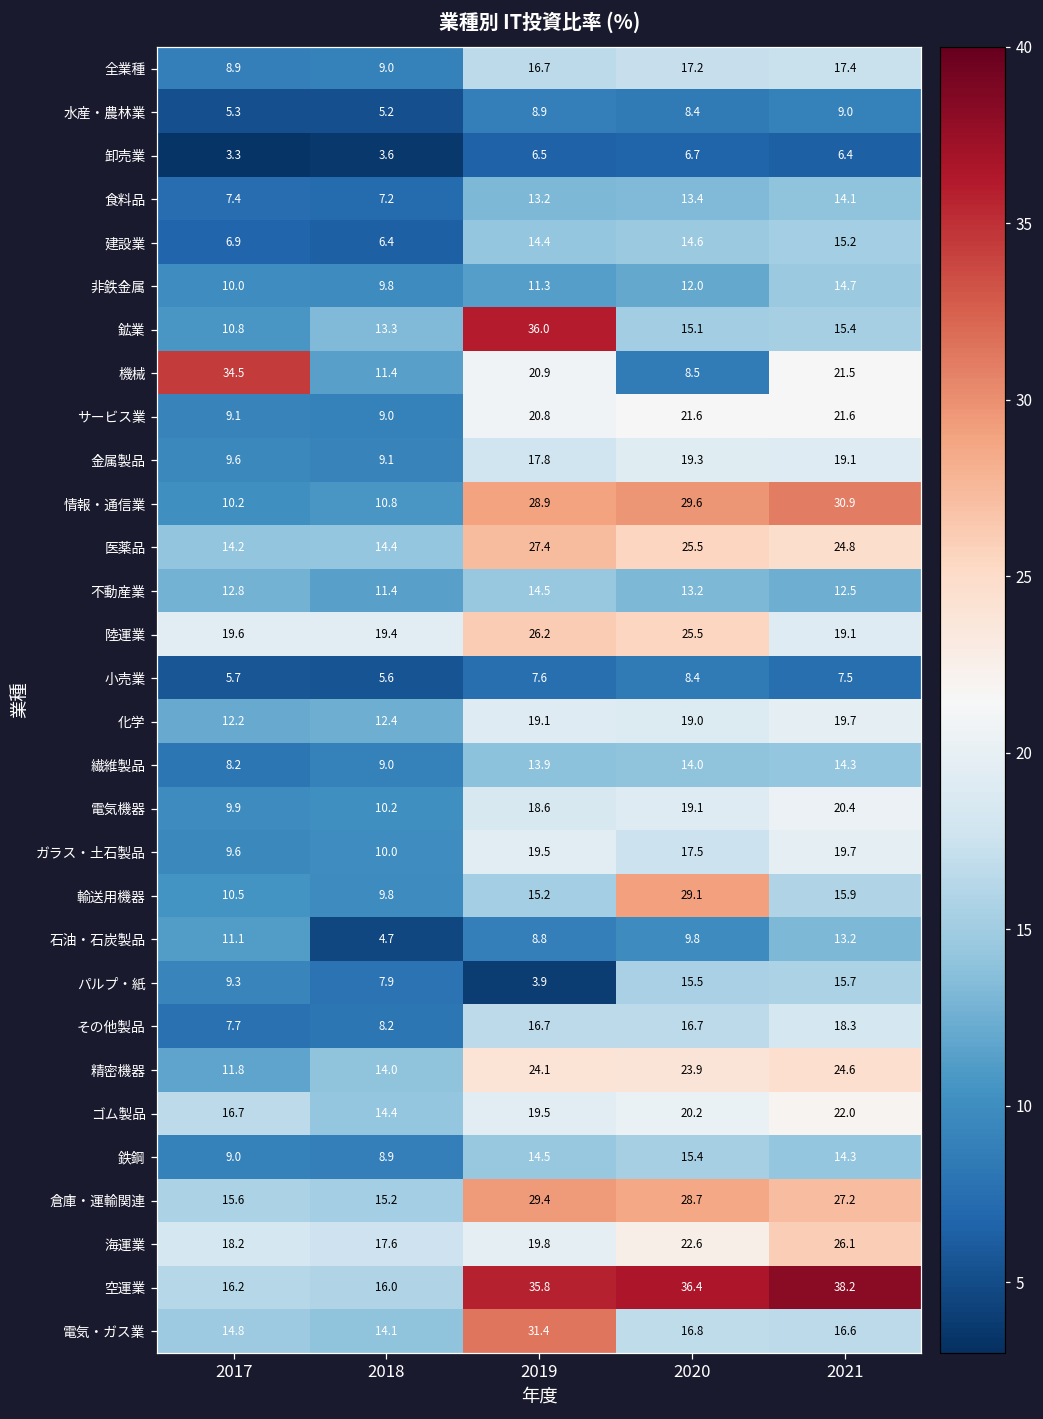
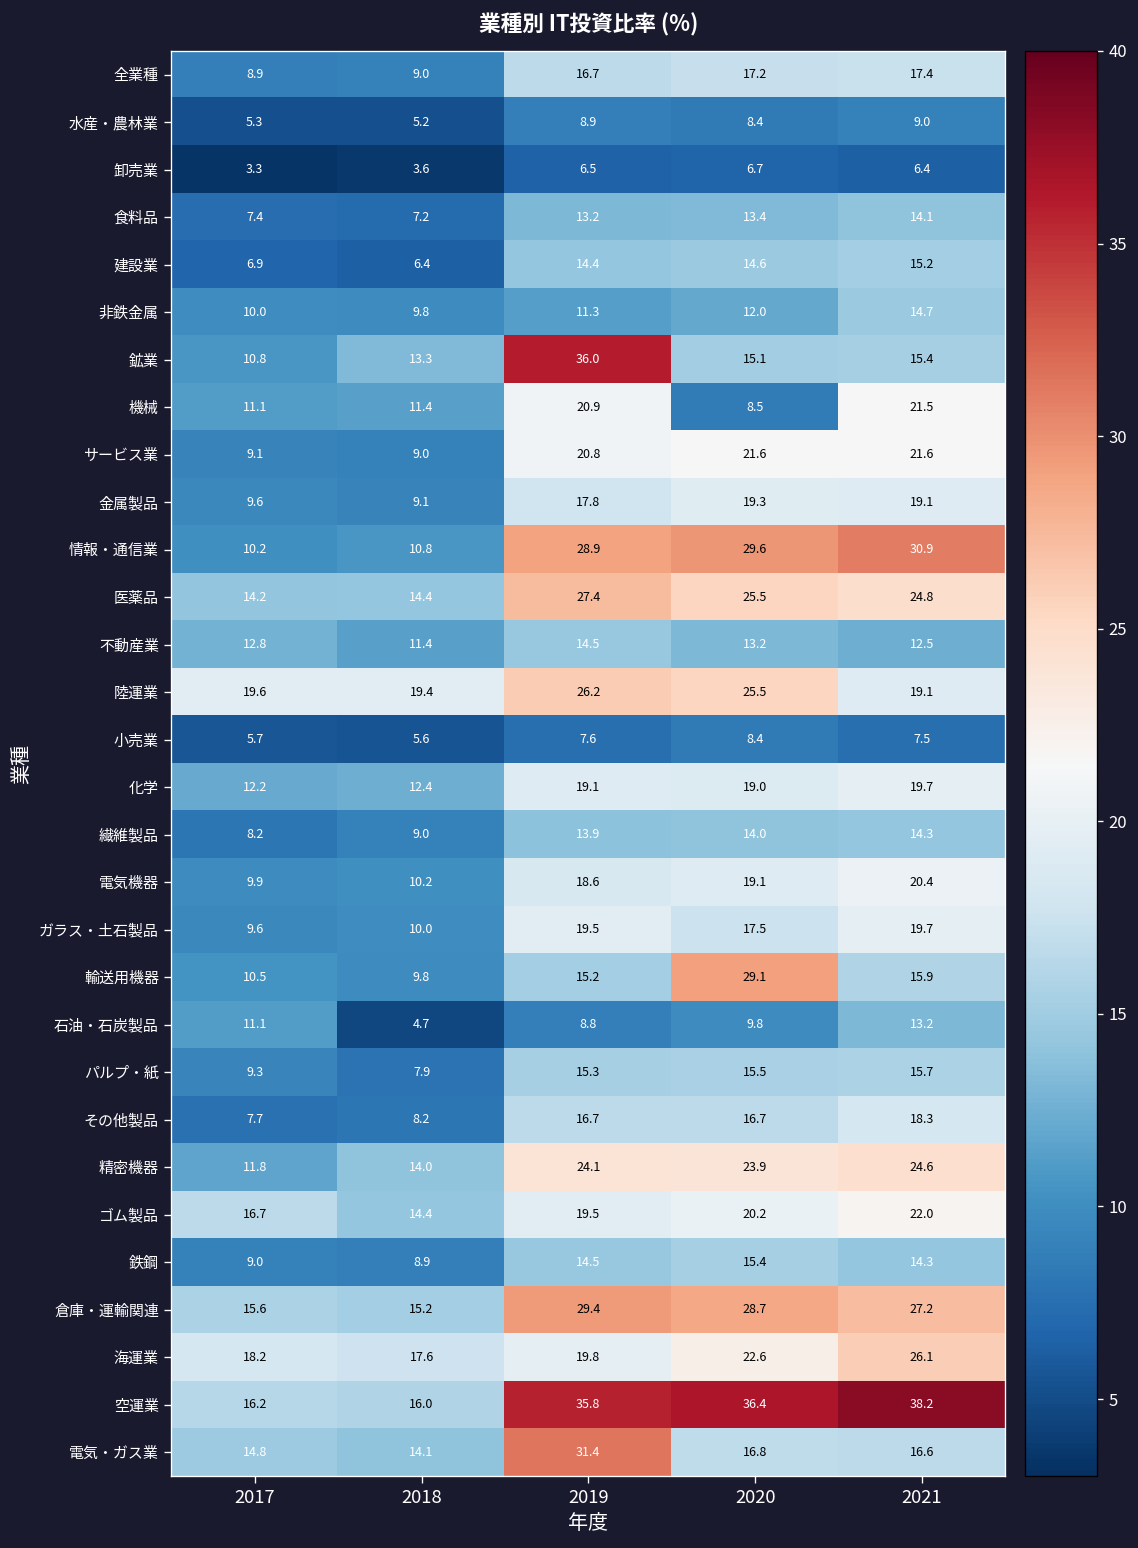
  {
    "全業種": {
      "2017": 8.9,
      "2018": 9.0,
      "2019": 16.7,
      "2020": 17.2,
      "2021": 17.4
    },
    "水産・農林業": {
      "2017": 5.3,
      "2018": 5.2,
      "2019": 8.9,
      "2020": 8.4,
      "2021": 9.0
    },
    "卸売業": {
      "2017": 3.3,
      "2018": 3.6,
      "2019": 6.5,
      "2020": 6.7,
      "2021": 6.4
    },
    "食料品": {
      "2017": 7.4,
      "2018": 7.2,
      "2019": 13.2,
      "2020": 13.4,
      "2021": 14.1
    },
    "建設業": {
      "2017": 6.9,
      "2018": 6.4,
      "2019": 14.4,
      "2020": 14.6,
      "2021": 15.2
    },
    "非鉄金属": {
      "2017": 10.0,
      "2018": 9.8,
      "2019": 11.3,
      "2020": 12.0,
      "2021": 14.7
    },
    "鉱業": {
      "2017": 10.8,
      "2018": 13.3,
      "2019": 36.0,
      "2020": 15.1,
      "2021": 15.4
    },
    "機械": {
-     "2017": 34.5,
+     "2017": 11.1,
      "2018": 11.4,
      "2019": 20.9,
      "2020": 8.5,
      "2021": 21.5
    },
    "サービス業": {
      "2017": 9.1,
      "2018": 9.0,
      "2019": 20.8,
      "2020": 21.6,
      "2021": 21.6
    },
    "金属製品": {
      "2017": 9.6,
      "2018": 9.1,
      "2019": 17.8,
      "2020": 19.3,
      "2021": 19.1
    },
    "情報・通信業": {
      "2017": 10.2,
      "2018": 10.8,
      "2019": 28.9,
      "2020": 29.6,
      "2021": 30.9
    },
    "医薬品": {
      "2017": 14.2,
      "2018": 14.4,
      "2019": 27.4,
      "2020": 25.5,
      "2021": 24.8
    },
    "不動産業": {
      "2017": 12.8,
      "2018": 11.4,
      "2019": 14.5,
      "2020": 13.2,
      "2021": 12.5
    },
    "陸運業": {
      "2017": 19.6,
      "2018": 19.4,
      "2019": 26.2,
      "2020": 25.5,
      "2021": 19.1
    },
    "小売業": {
      "2017": 5.7,
      "2018": 5.6,
      "2019": 7.6,
      "2020": 8.4,
      "2021": 7.5
    },
    "化学": {
      "2017": 12.2,
      "2018": 12.4,
      "2019": 19.1,
      "2020": 19.0,
      "2021": 19.7
    },
    "繊維製品": {
      "2017": 8.2,
      "2018": 9.0,
      "2019": 13.9,
      "2020": 14.0,
      "2021": 14.3
    },
    "電気機器": {
      "2017": 9.9,
      "2018": 10.2,
      "2019": 18.6,
      "2020": 19.1,
      "2021": 20.4
    },
    "ガラス・土石製品": {
      "2017": 9.6,
      "2018": 10.0,
      "2019": 19.5,
      "2020": 17.5,
      "2021": 19.7
    },
    "輸送用機器": {
      "2017": 10.5,
      "2018": 9.8,
      "2019": 15.2,
      "2020": 29.1,
      "2021": 15.9
    },
    "石油・石炭製品": {
      "2017": 11.1,
      "2018": 4.7,
      "2019": 8.8,
      "2020": 9.8,
      "2021": 13.2
    },
    "パルプ・紙": {
      "2017": 9.3,
      "2018": 7.9,
-     "2019": 3.9,
+     "2019": 15.3,
      "2020": 15.5,
      "2021": 15.7
    },
    "その他製品": {
      "2017": 7.7,
      "2018": 8.2,
      "2019": 16.7,
      "2020": 16.7,
      "2021": 18.3
    },
    "精密機器": {
      "2017": 11.8,
      "2018": 14.0,
      "2019": 24.1,
      "2020": 23.9,
      "2021": 24.6
    },
    "ゴム製品": {
      "2017": 16.7,
      "2018": 14.4,
      "2019": 19.5,
      "2020": 20.2,
      "2021": 22.0
    },
    "鉄鋼": {
      "2017": 9.0,
      "2018": 8.9,
      "2019": 14.5,
      "2020": 15.4,
      "2021": 14.3
    },
    "倉庫・運輸関連": {
      "2017": 15.6,
      "2018": 15.2,
      "2019": 29.4,
      "2020": 28.7,
      "2021": 27.2
    },
    "海運業": {
      "2017": 18.2,
      "2018": 17.6,
      "2019": 19.8,
      "2020": 22.6,
      "2021": 26.1
    },
    "空運業": {
      "2017": 16.2,
      "2018": 16.0,
      "2019": 35.8,
      "2020": 36.4,
      "2021": 38.2
    },
    "電気・ガス業": {
      "2017": 14.8,
      "2018": 14.1,
      "2019": 31.4,
      "2020": 16.8,
      "2021": 16.6
    }
  }
